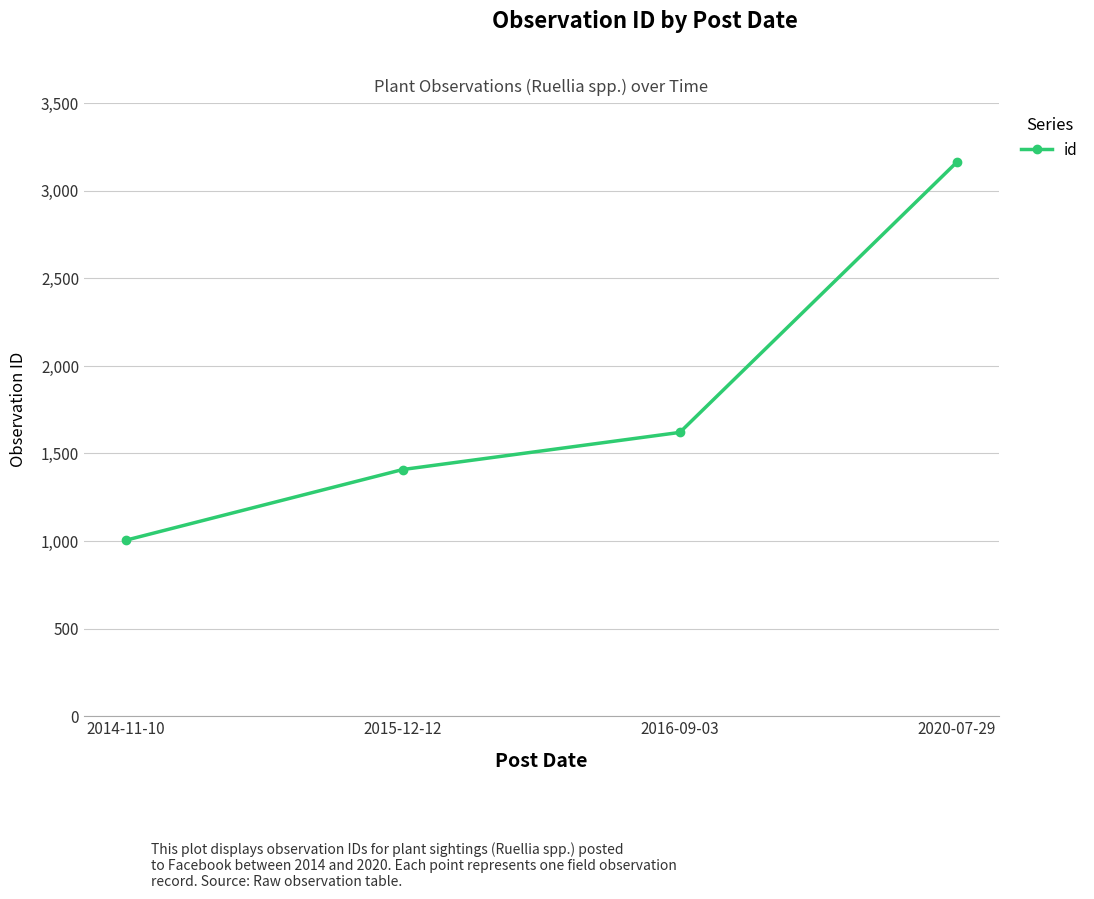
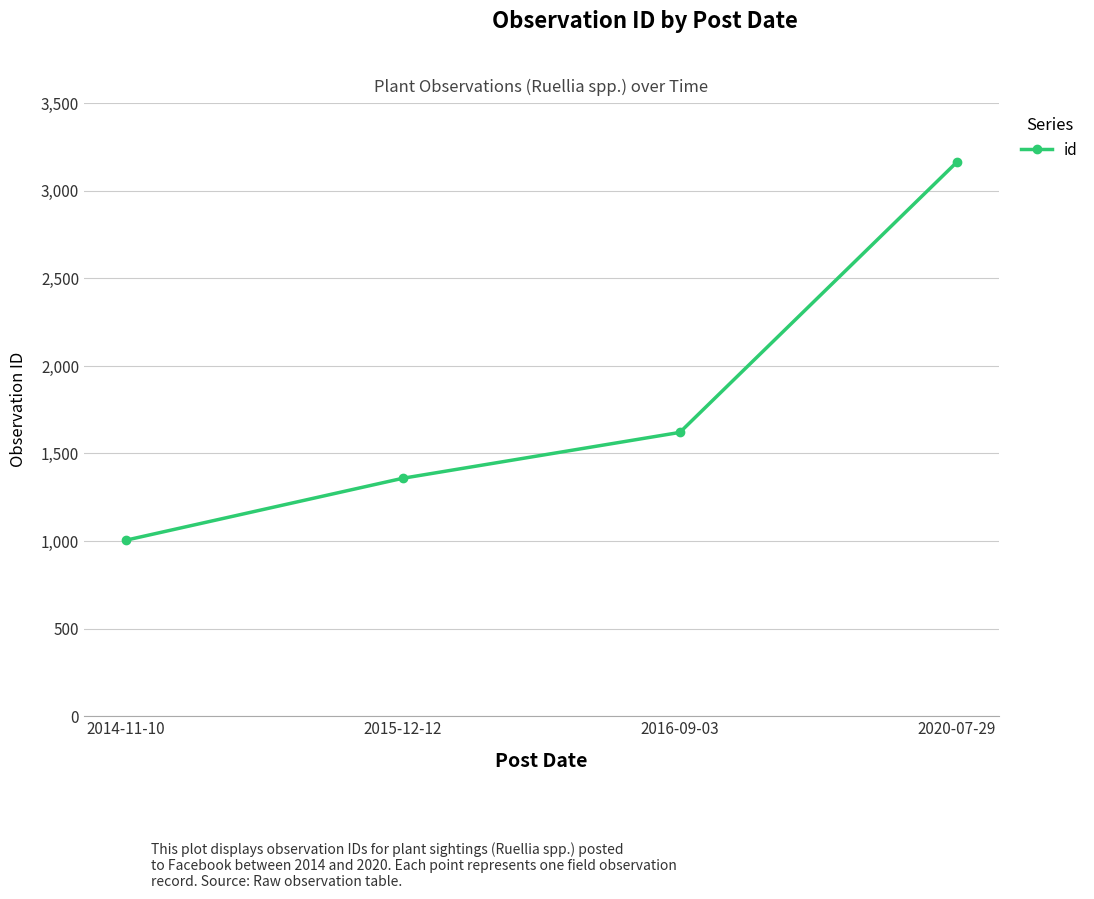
  {
    "2014-11-10": "1,000",
-   "2015-12-12": "1,410",
+   "2015-12-12": "1,360",
    "2016-09-03": "1,620",
    "2020-07-29": "3,160"
  }
